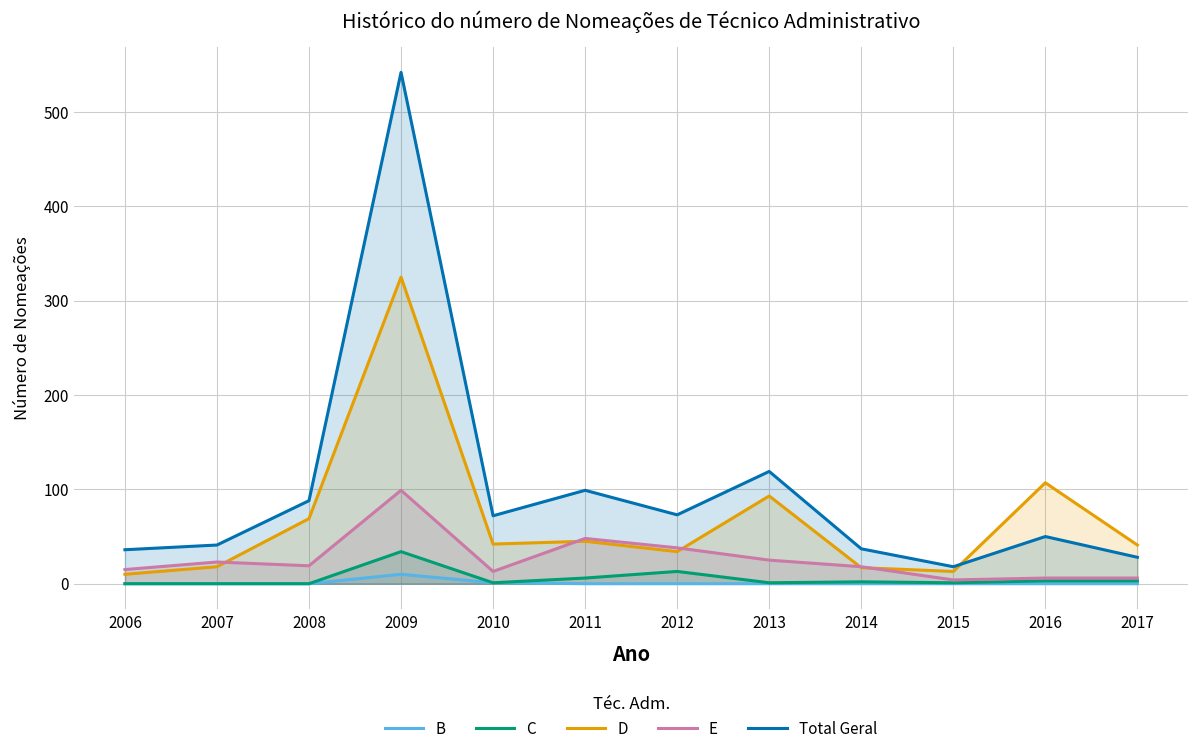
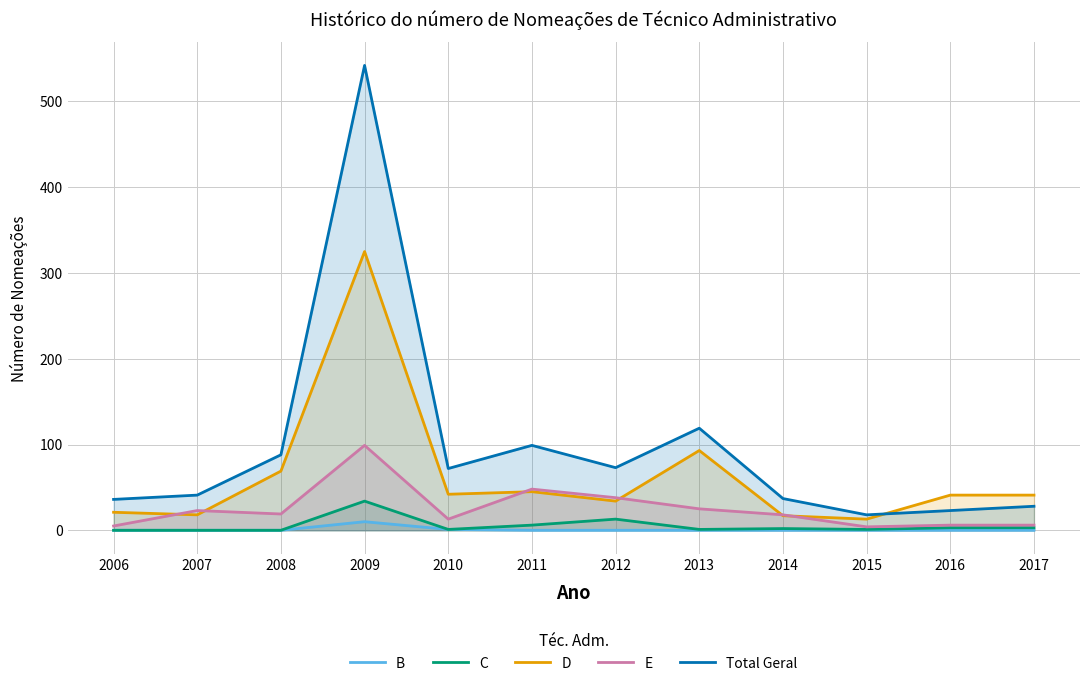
  {
    "B": {
      "2009": 10,
      "2011": 0,
      "2012": 0,
      "2016": 0,
      "2017": 0
    },
    "C": {
      "2009": 30,
      "2011": 10,
      "2012": 10,
      "2016": 0,
      "2017": 0
    },
    "D": {
-     "2006": 10,
+     "2006": 20,
      "2007": 20,
      "2008": 70,
      "2009": 330,
      "2010": 40,
      "2011": 50,
      "2012": 30,
      "2013": 90,
      "2015": 10,
-     "2016": 110,
+     "2016": 40,
      "2017": 40
    },
    "E": {
-     "2006": 20,
+     "2006": 10,
      "2007": 20,
      "2008": 20,
      "2009": 100,
      "2010": 10,
      "2011": 50,
      "2012": 40,
      "2013": 30,
      "2016": 10,
      "2017": 10
    },
    "Total Geral": {
      "2006": 40,
      "2007": 40,
      "2008": 90,
      "2009": 540,
      "2010": 70,
      "2011": 100,
      "2012": 70,
      "2013": 120,
      "2014": 40,
      "2015": 20,
-     "2016": 50,
+     "2016": 20,
      "2017": 30
    }
  }
